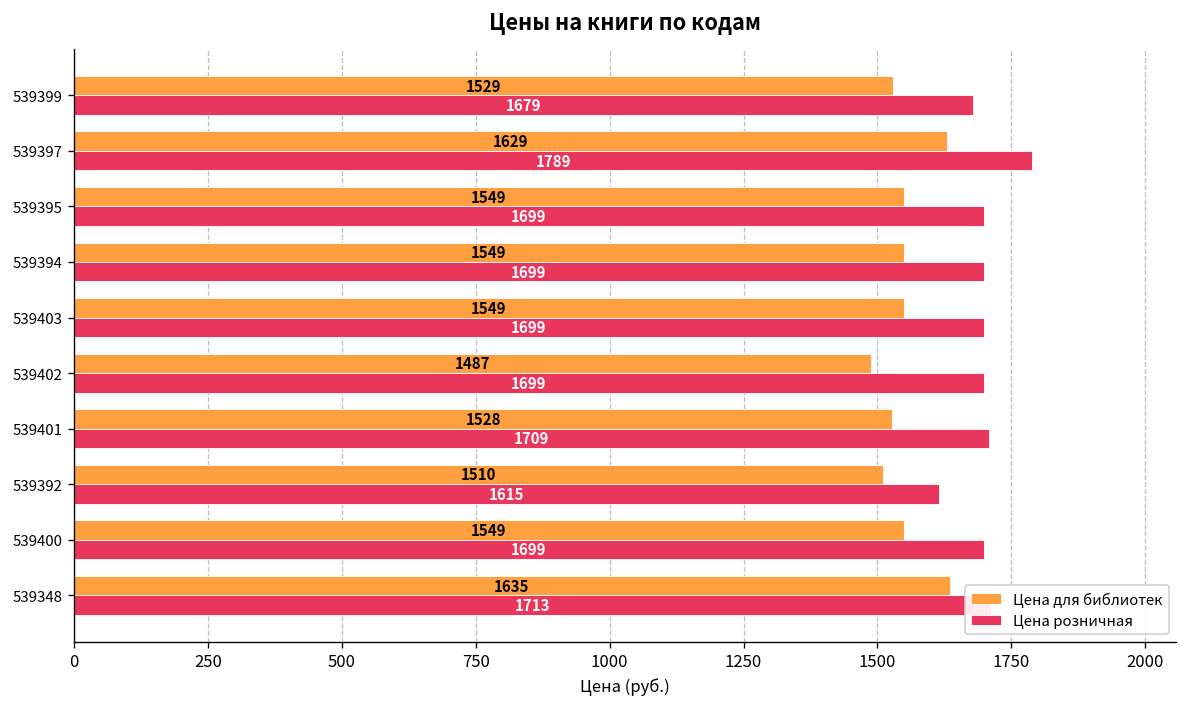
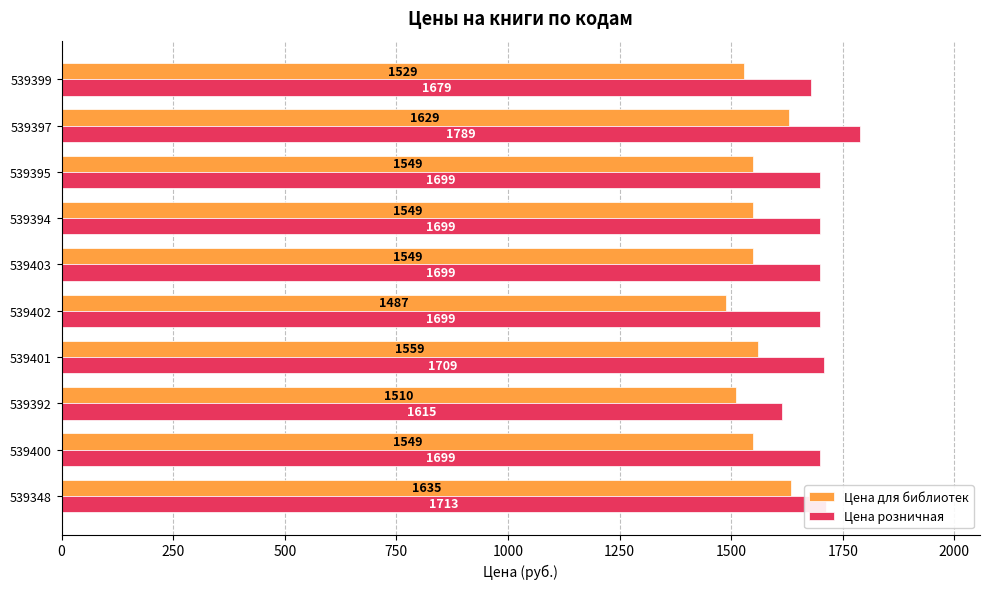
  {
    "Цена для библиотек": {
      "539399": 1529,
      "539397": 1629,
      "539395": 1549,
      "539394": 1549,
      "539403": 1549,
      "539402": 1487,
-     "539401": 1528,
+     "539401": 1559,
      "539392": 1510,
      "539400": 1549,
      "539348": 1635
    },
    "Цена розничная": {
      "539399": 1679,
      "539397": 1789,
      "539395": 1699,
      "539394": 1699,
      "539403": 1699,
      "539402": 1699,
      "539401": 1709,
      "539392": 1615,
      "539400": 1699
    }
  }
